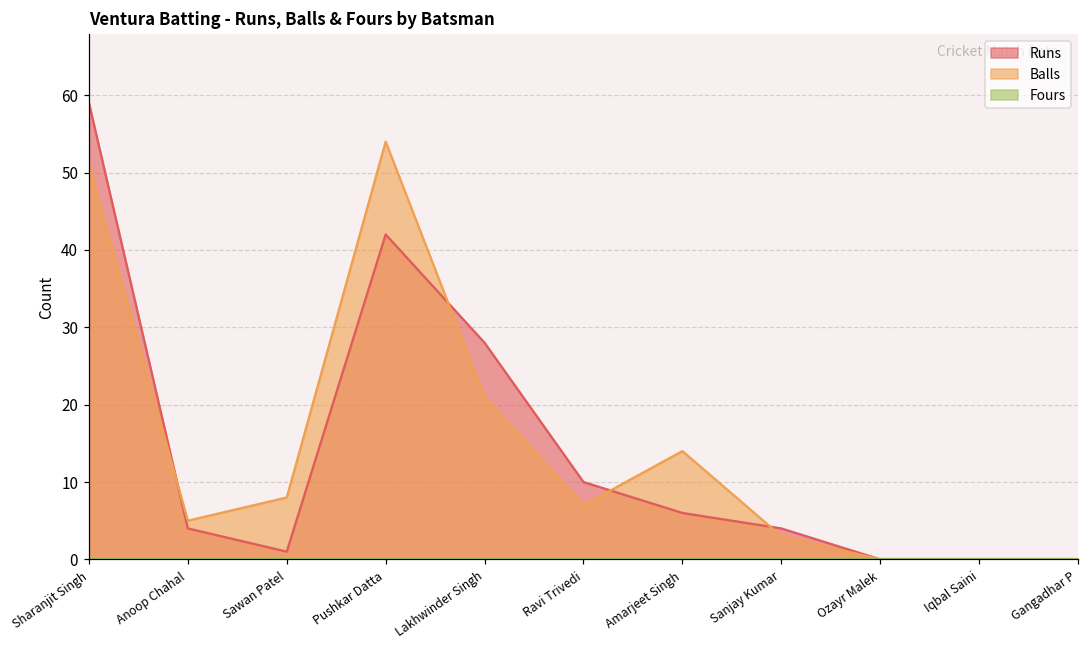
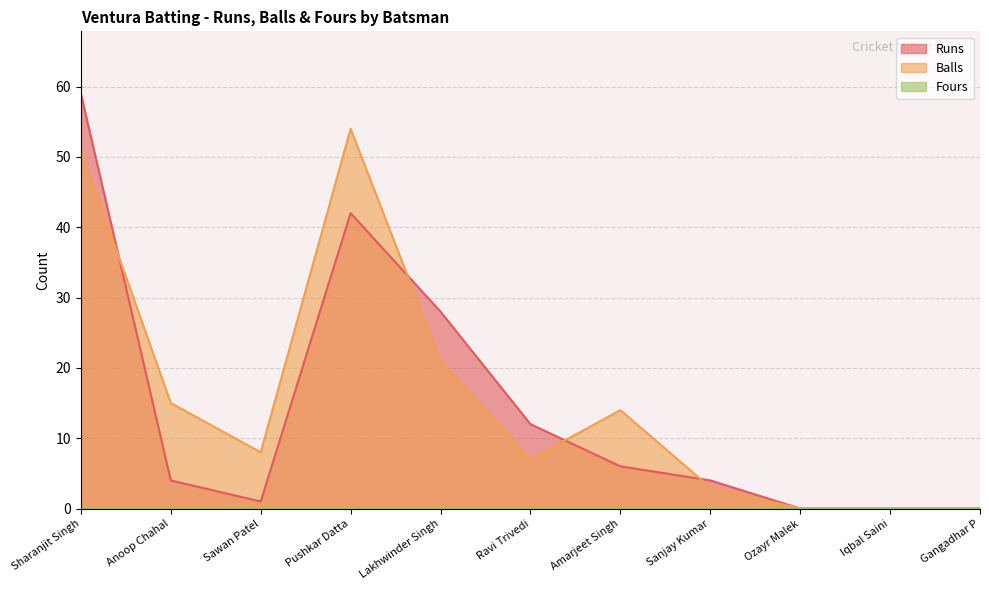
  {
    "Runs": {
      "Sharanjit Singh": 59,
      "Anoop Chahal": 4,
      "Sawan Patel": 1,
      "Pushkar Datta": 42,
      "Lakhwinder Singh": 28,
-     "Ravi Trivedi": 10,
+     "Ravi Trivedi": 12,
      "Amarjeet Singh": 6,
      "Sanjay Kumar": 4
    },
    "Balls": {
      "Sharanjit Singh": 51,
-     "Anoop Chahal": 5,
+     "Anoop Chahal": 15,
      "Sawan Patel": 8,
      "Pushkar Datta": 54,
      "Lakhwinder Singh": 21,
      "Ravi Trivedi": 7,
      "Amarjeet Singh": 14,
      "Sanjay Kumar": 3
    },
    "Fours": {
      "Sharanjit Singh": 0,
      "Anoop Chahal": 0,
      "Sawan Patel": 0,
      "Pushkar Datta": 0,
      "Lakhwinder Singh": 0,
      "Ravi Trivedi": 0,
      "Amarjeet Singh": 0,
      "Sanjay Kumar": 0
    }
  }
